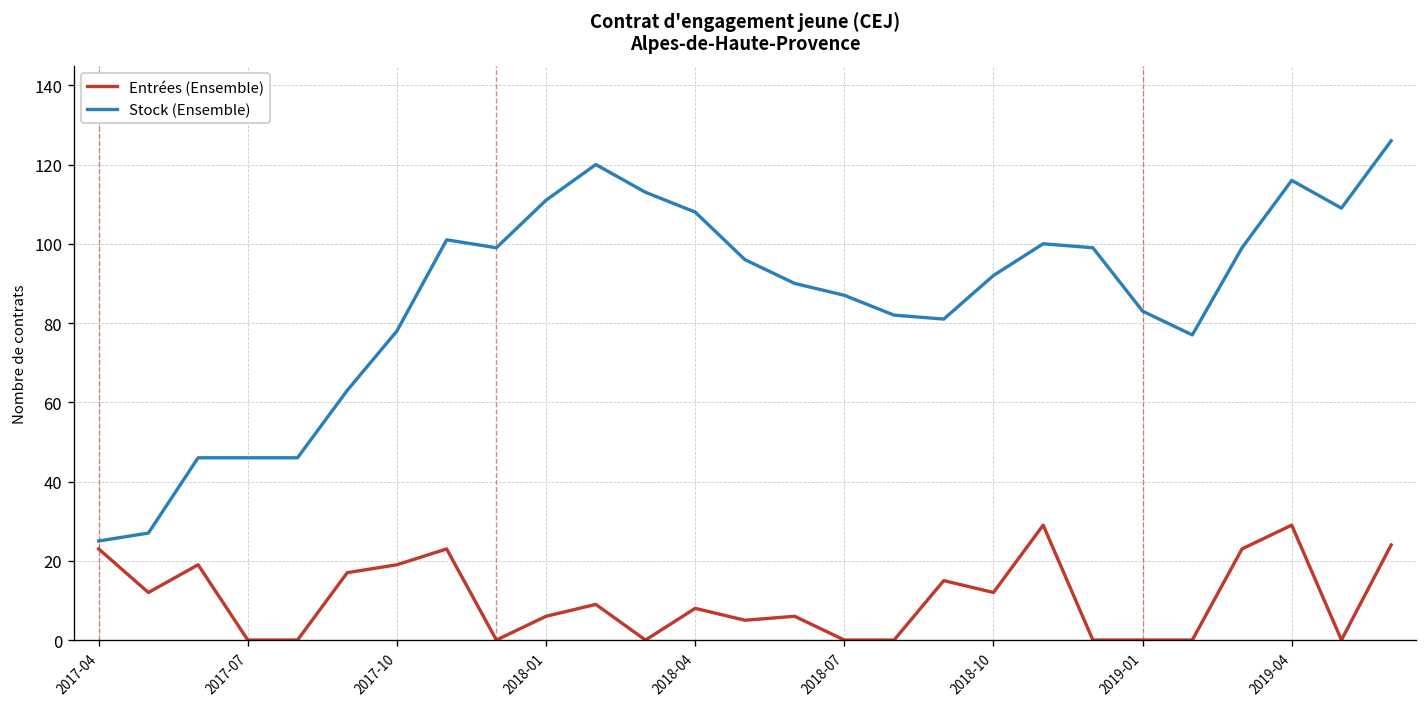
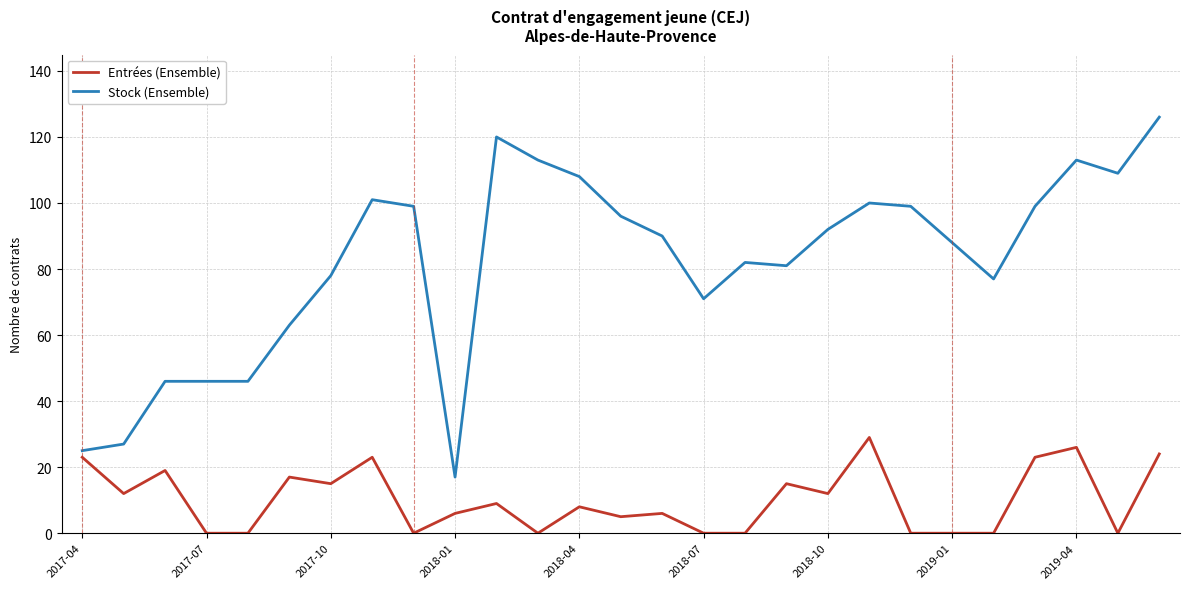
  {
    "Entrées (Ensemble)": {
      "2017-04": 23,
      "2017-07": 0,
-     "2017-10": 19,
+     "2017-10": 15,
      "2018-01": 6,
      "2018-04": 8,
      "2018-07": 0,
      "2018-10": 12,
      "2019-01": 0,
-     "2019-04": 29
+     "2019-04": 26
    },
    "Stock (Ensemble)": {
      "2017-04": 25,
      "2017-07": 46,
      "2017-10": 78,
-     "2018-01": 111,
+     "2018-01": 17,
      "2018-04": 108,
-     "2018-07": 87,
+     "2018-07": 71,
      "2018-10": 92,
-     "2019-01": 83,
-     "2019-04": 116
+     "2019-01": 88,
+     "2019-04": 113
    }
  }
